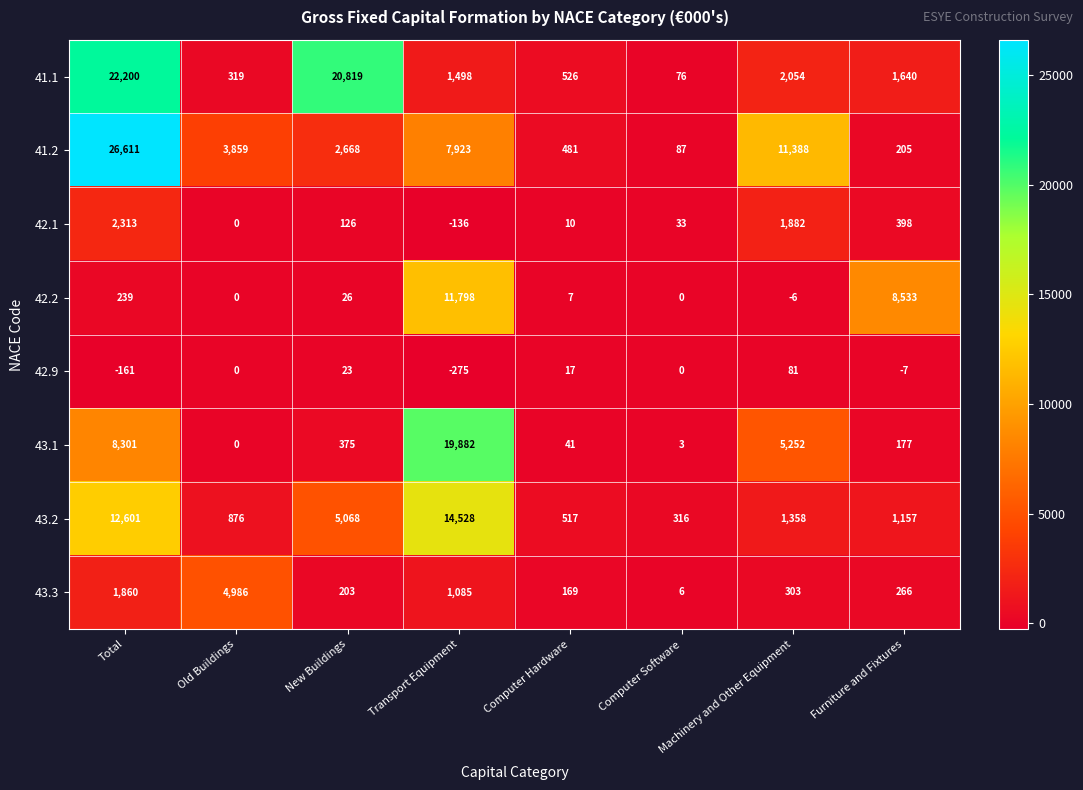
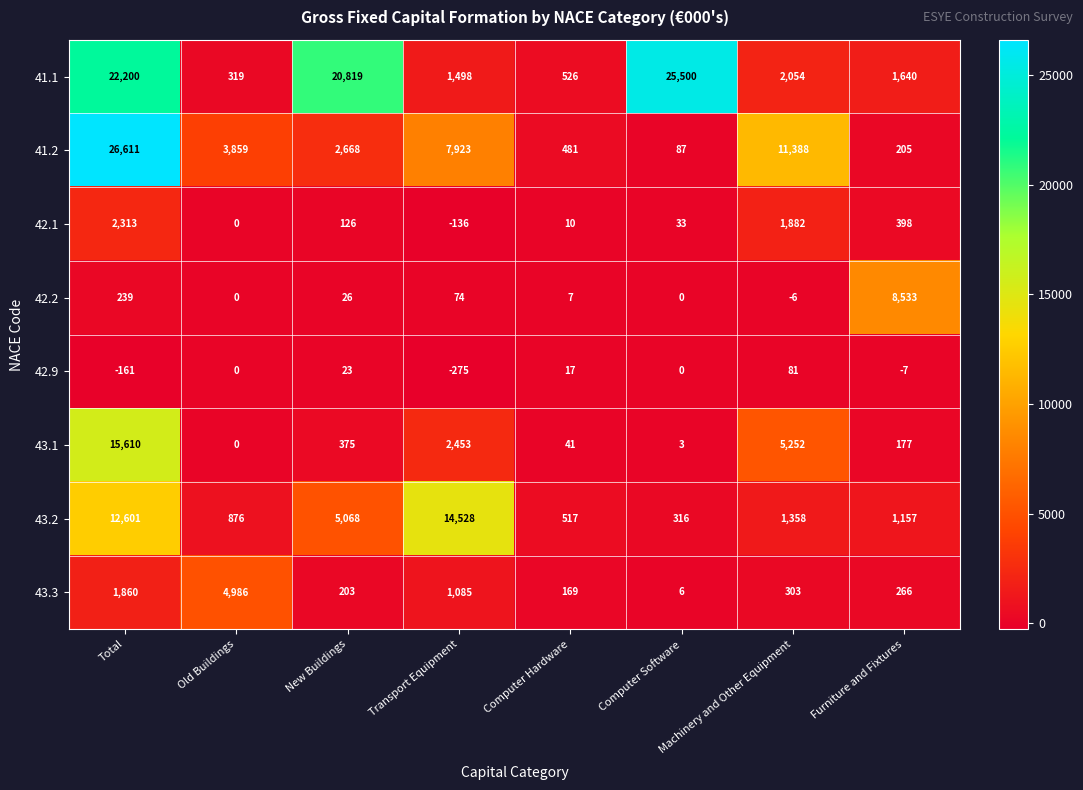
  {
    "41.1": {
      "Total": "22,200",
      "Old Buildings": "319",
      "New Buildings": "20,819",
      "Transport Equipment": "1,498",
      "Computer Hardware": "526",
-     "Computer Software": "76",
+     "Computer Software": "25,500",
      "Machinery and Other Equipment": "2,054",
      "Furniture and Fixtures": "1,640"
    },
    "41.2": {
      "Total": "26,611",
      "Old Buildings": "3,859",
      "New Buildings": "2,668",
      "Transport Equipment": "7,923",
      "Computer Hardware": "481",
      "Computer Software": "87",
      "Machinery and Other Equipment": "11,388",
      "Furniture and Fixtures": "205"
    },
    "42.1": {
      "Total": "2,313",
      "Old Buildings": "0",
      "New Buildings": "126",
      "Transport Equipment": "-136",
      "Computer Hardware": "10",
      "Computer Software": "33",
      "Machinery and Other Equipment": "1,882",
      "Furniture and Fixtures": "398"
    },
    "42.2": {
      "Total": "239",
      "Old Buildings": "0",
      "New Buildings": "26",
-     "Transport Equipment": "11,798",
+     "Transport Equipment": "74",
      "Computer Hardware": "7",
      "Computer Software": "0",
      "Machinery and Other Equipment": "-6",
      "Furniture and Fixtures": "8,533"
    },
    "42.9": {
      "Total": "-161",
      "Old Buildings": "0",
      "New Buildings": "23",
      "Transport Equipment": "-275",
      "Computer Hardware": "17",
      "Computer Software": "0",
      "Machinery and Other Equipment": "81",
      "Furniture and Fixtures": "-7"
    },
    "43.1": {
-     "Total": "8,301",
+     "Total": "15,610",
      "Old Buildings": "0",
      "New Buildings": "375",
-     "Transport Equipment": "19,882",
+     "Transport Equipment": "2,453",
      "Computer Hardware": "41",
      "Computer Software": "3",
      "Machinery and Other Equipment": "5,252",
      "Furniture and Fixtures": "177"
    },
    "43.2": {
      "Total": "12,601",
      "Old Buildings": "876",
      "New Buildings": "5,068",
      "Transport Equipment": "14,528",
      "Computer Hardware": "517",
      "Computer Software": "316",
      "Machinery and Other Equipment": "1,358",
      "Furniture and Fixtures": "1,157"
    },
    "43.3": {
      "Total": "1,860",
      "Old Buildings": "4,986",
      "New Buildings": "203",
      "Transport Equipment": "1,085",
      "Computer Hardware": "169",
      "Computer Software": "6",
      "Machinery and Other Equipment": "303",
      "Furniture and Fixtures": "266"
    }
  }
